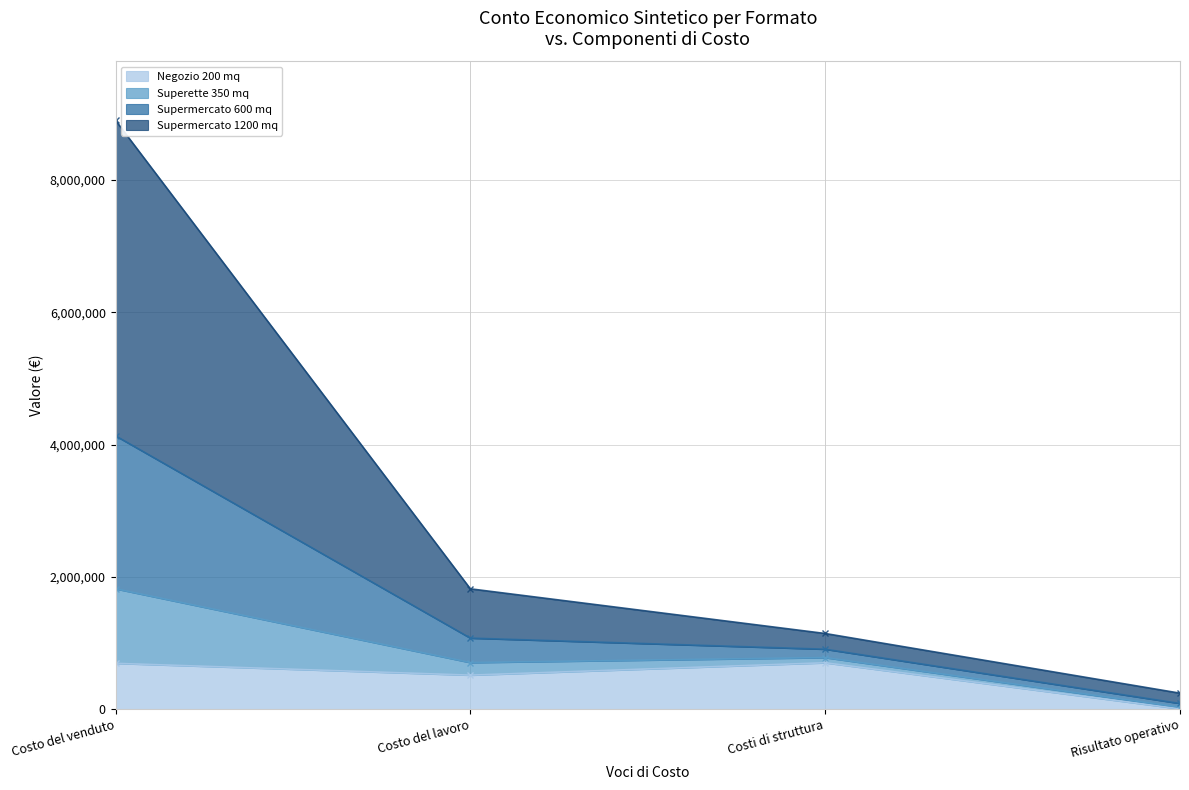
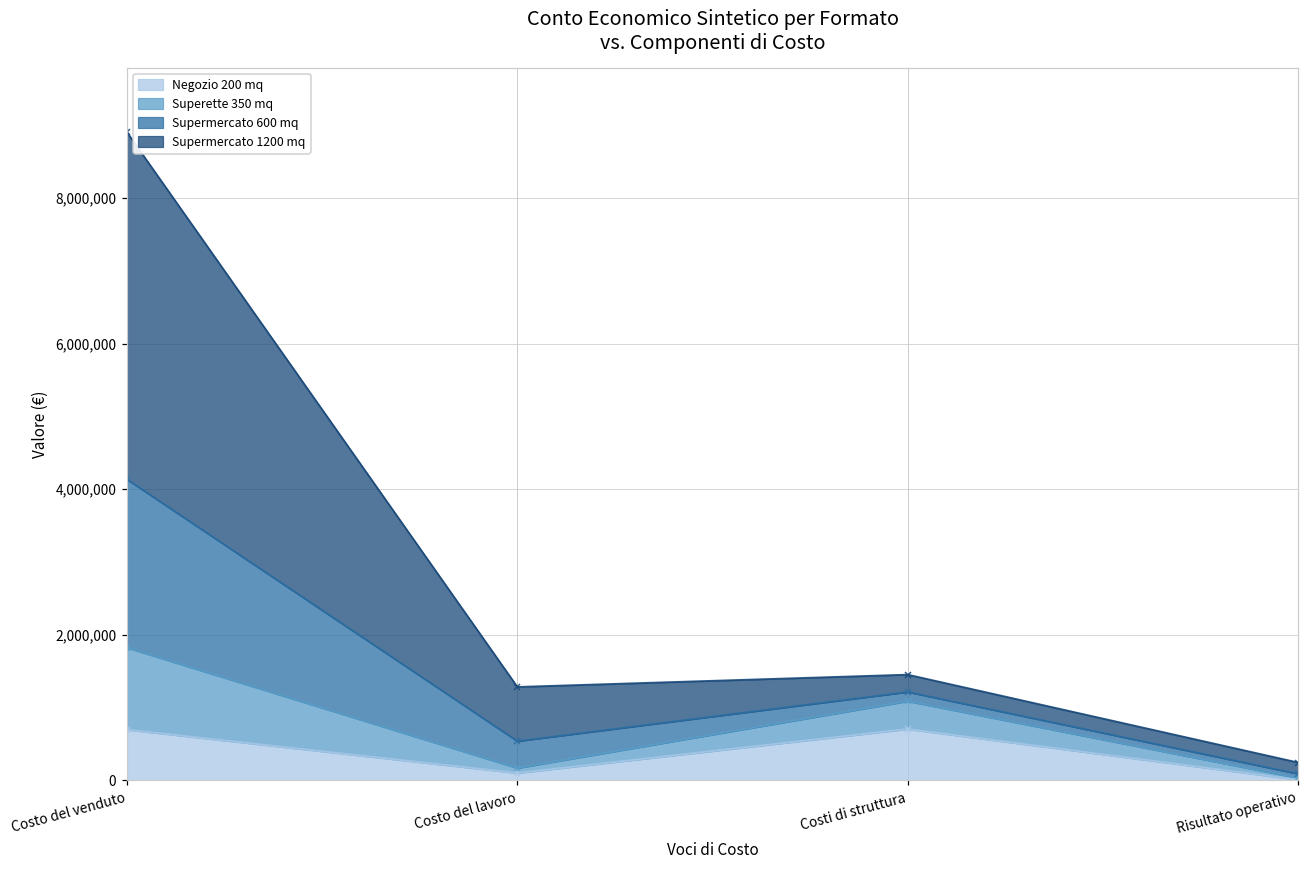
  {
    "Negozio 200 mq": {
      "Costo del venduto": "700,000",
-     "Costo del lavoro": "500,000",
+     "Costo del lavoro": "100,000",
      "Costi di struttura": "700,000"
    },
    "Superette 350 mq": {
      "Costo del venduto": "1,100,000",
-     "Costo del lavoro": "200,000",
-     "Costi di struttura": "100,000"
+     "Costo del lavoro": "100,000",
+     "Costi di struttura": "400,000"
    }
  }
